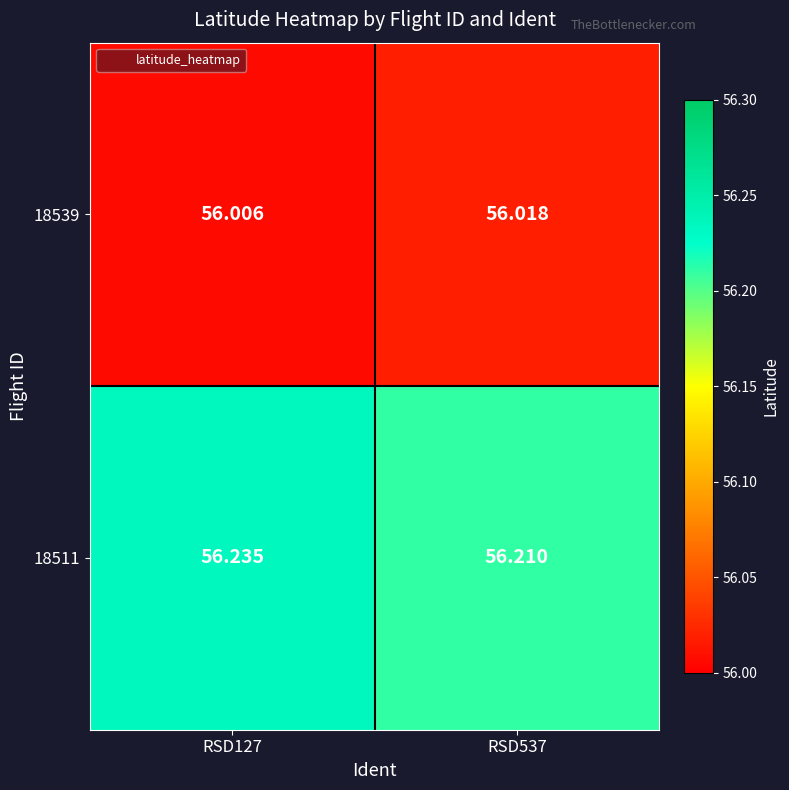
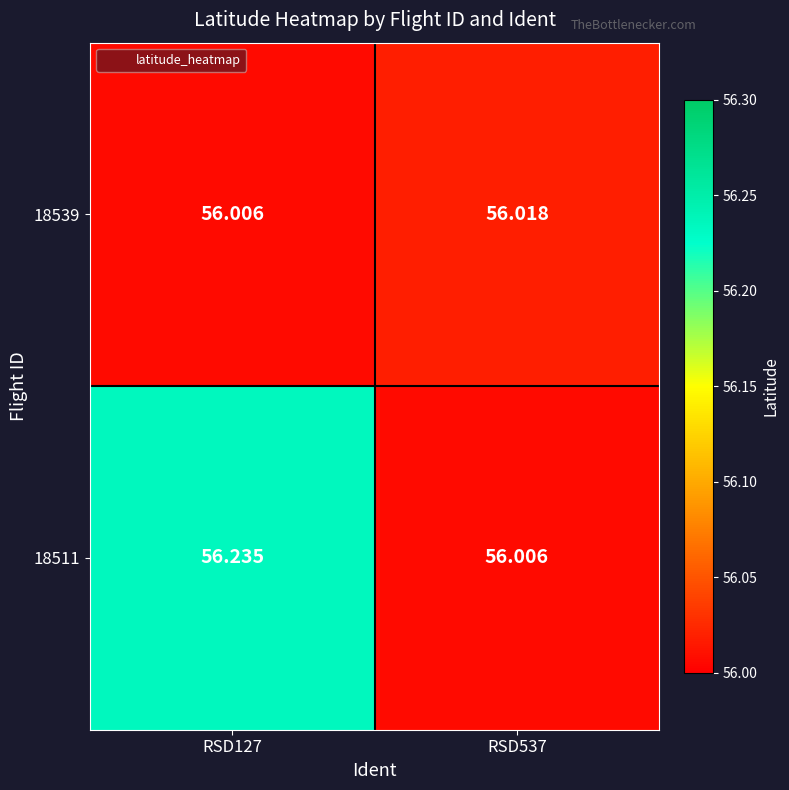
  {
    "18539": {
      "RSD127": 56.006,
      "RSD537": 56.018
    },
    "18511": {
      "RSD127": 56.235,
-     "RSD537": 56.210
+     "RSD537": 56.006
    }
  }
